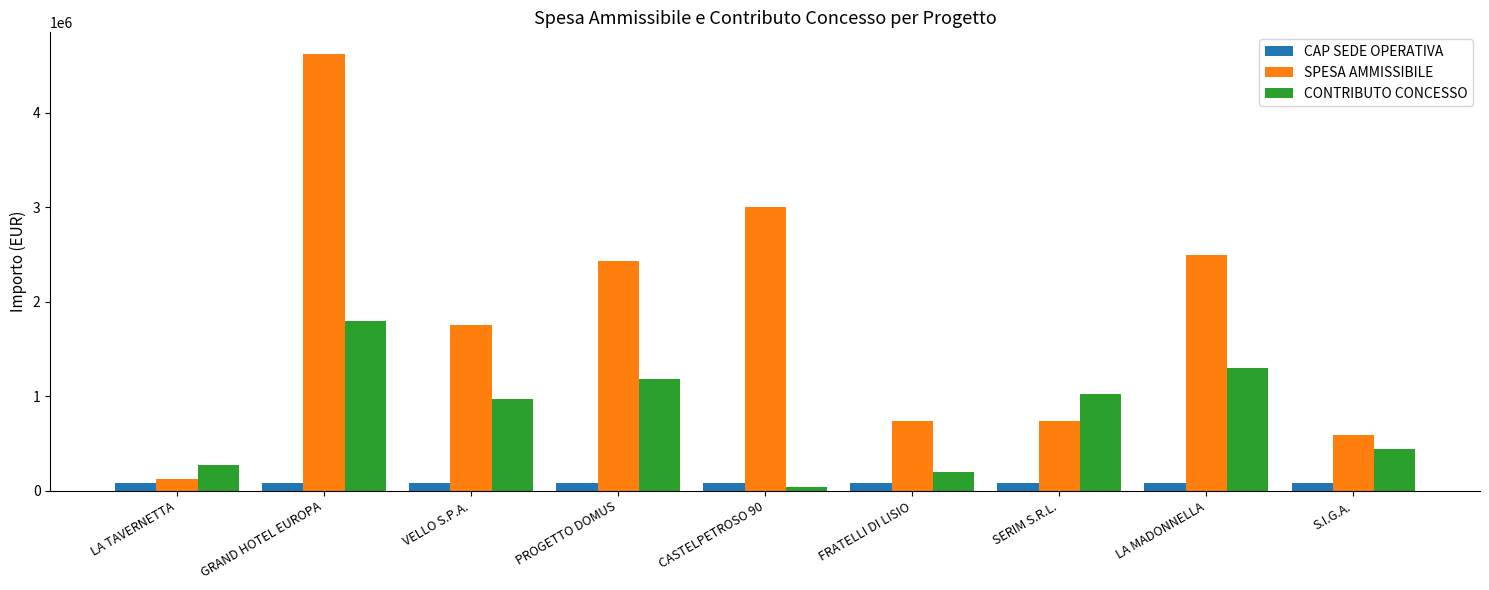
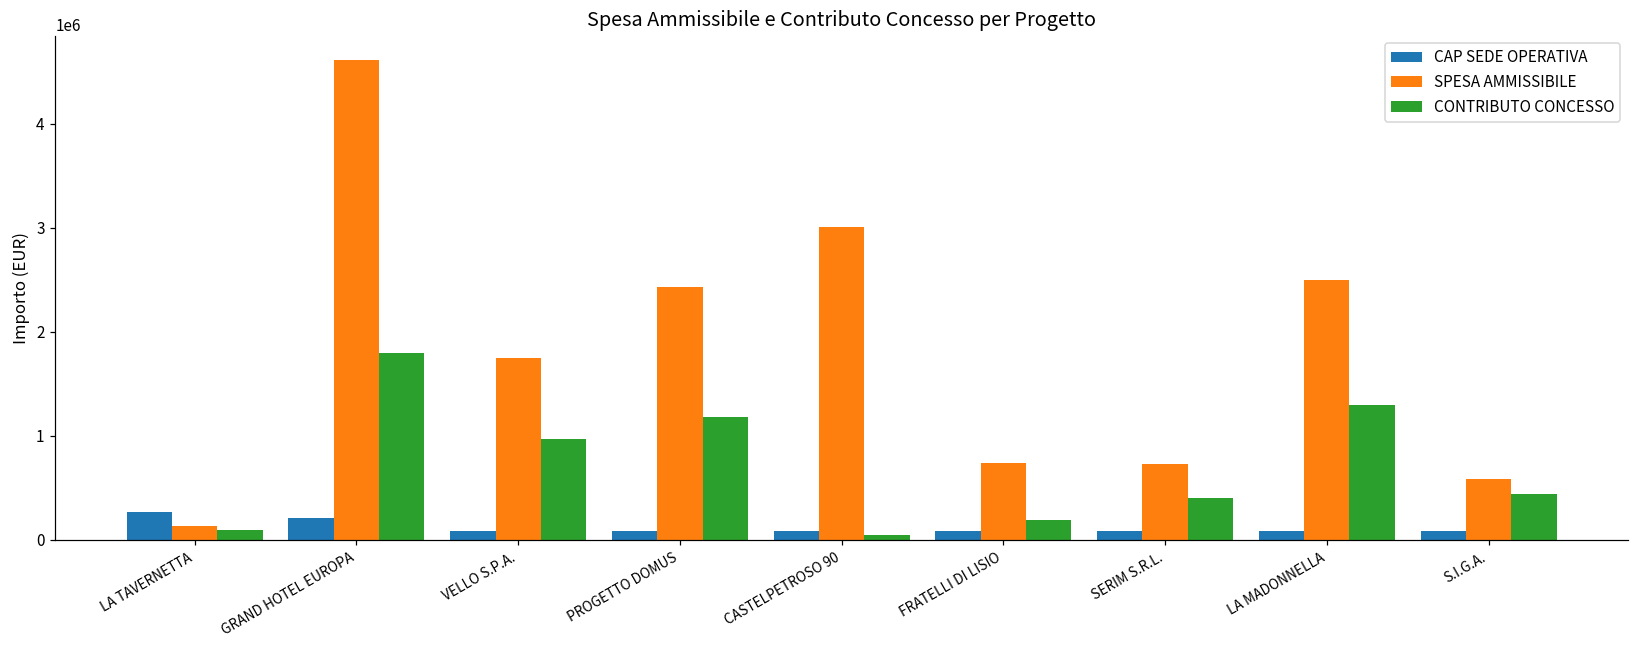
  {
    "CAP SEDE OPERATIVA": {
-     "LA TAVERNETTA": 100000,
-     "GRAND HOTEL EUROPA": 100000,
+     "LA TAVERNETTA": 300000,
+     "GRAND HOTEL EUROPA": 200000,
      "VELLO S.P.A.": 100000,
      "PROGETTO DOMUS": 100000,
      "CASTELPETROSO 90": 100000,
      "FRATELLI DI LISIO": 100000,
      "SERIM S.R.L.": 100000,
      "LA MADONNELLA": 100000,
      "S.I.G.A.": 100000
    },
    "SPESA AMMISSIBILE": {
      "LA TAVERNETTA": 100000,
      "GRAND HOTEL EUROPA": 4600000,
      "VELLO S.P.A.": 1700000,
      "PROGETTO DOMUS": 2400000,
      "CASTELPETROSO 90": 3000000,
      "FRATELLI DI LISIO": 700000,
      "SERIM S.R.L.": 700000,
      "LA MADONNELLA": 2500000,
      "S.I.G.A.": 600000
    },
    "CONTRIBUTO CONCESSO": {
-     "LA TAVERNETTA": 300000,
+     "LA TAVERNETTA": 100000,
      "GRAND HOTEL EUROPA": 1800000,
      "VELLO S.P.A.": 1000000,
      "PROGETTO DOMUS": 1200000,
      "CASTELPETROSO 90": 0,
      "FRATELLI DI LISIO": 200000,
-     "SERIM S.R.L.": 1000000,
+     "SERIM S.R.L.": 400000,
      "LA MADONNELLA": 1300000,
      "S.I.G.A.": 400000
    }
  }
